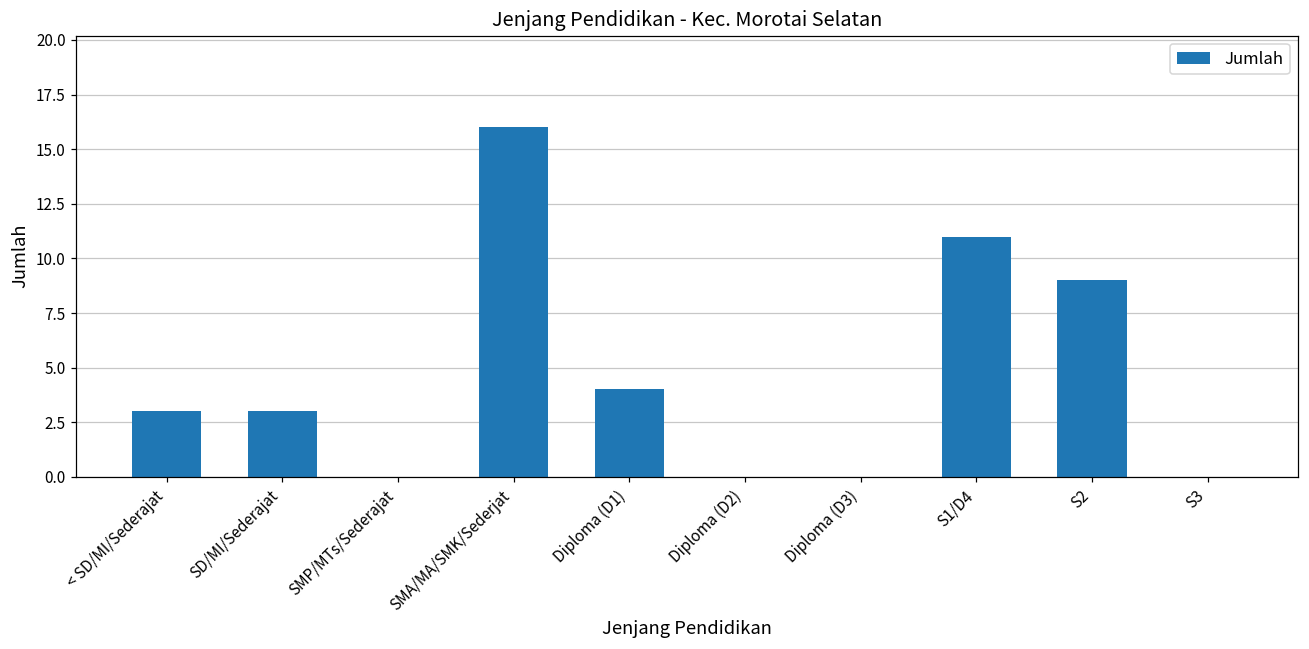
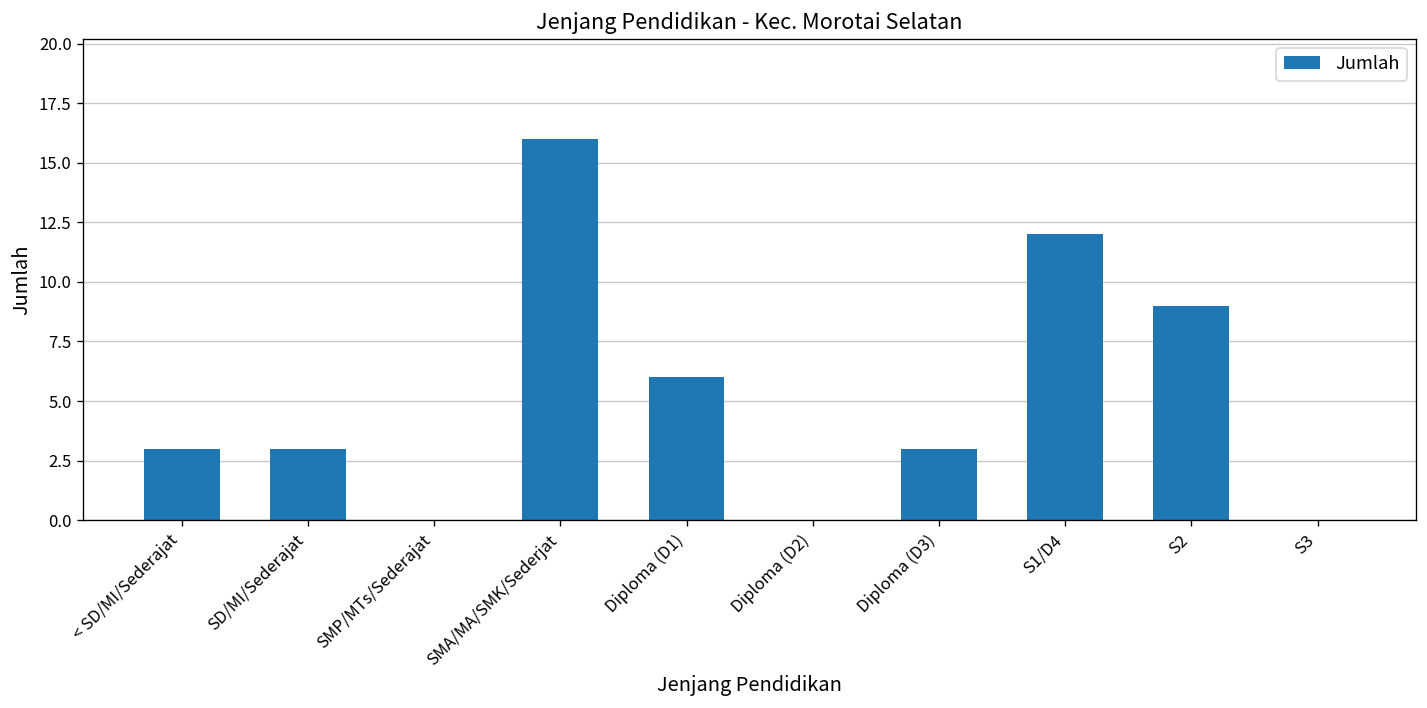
  {
    "< SD/MI/Sederajat": 3,
    "SD/MI/Sederajat": 3,
    "SMP/MTs/Sederajat": 0,
    "SMA/MA/SMK/Sederjat": 16,
-   "Diploma (D1)": 4,
+   "Diploma (D1)": 6,
    "Diploma (D2)": 0,
-   "Diploma (D3)": 0,
-   "S1/D4": 11,
+   "Diploma (D3)": 3,
+   "S1/D4": 12,
    "S2": 9,
    "S3": 0
  }
